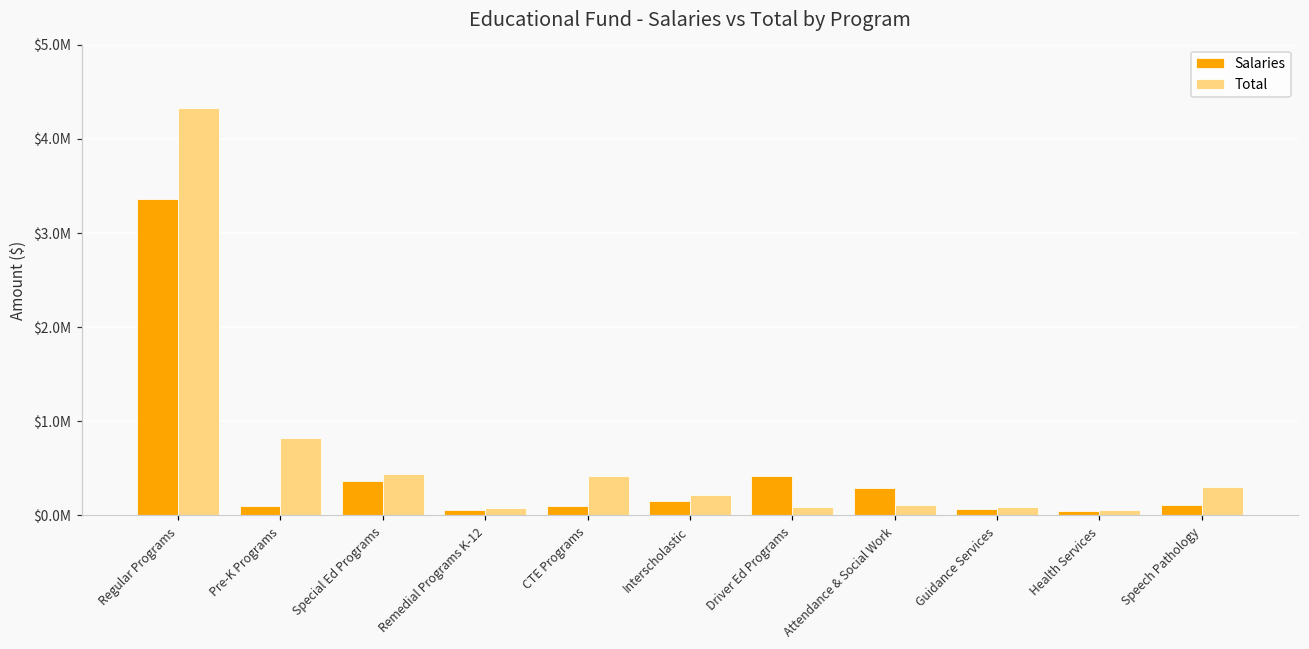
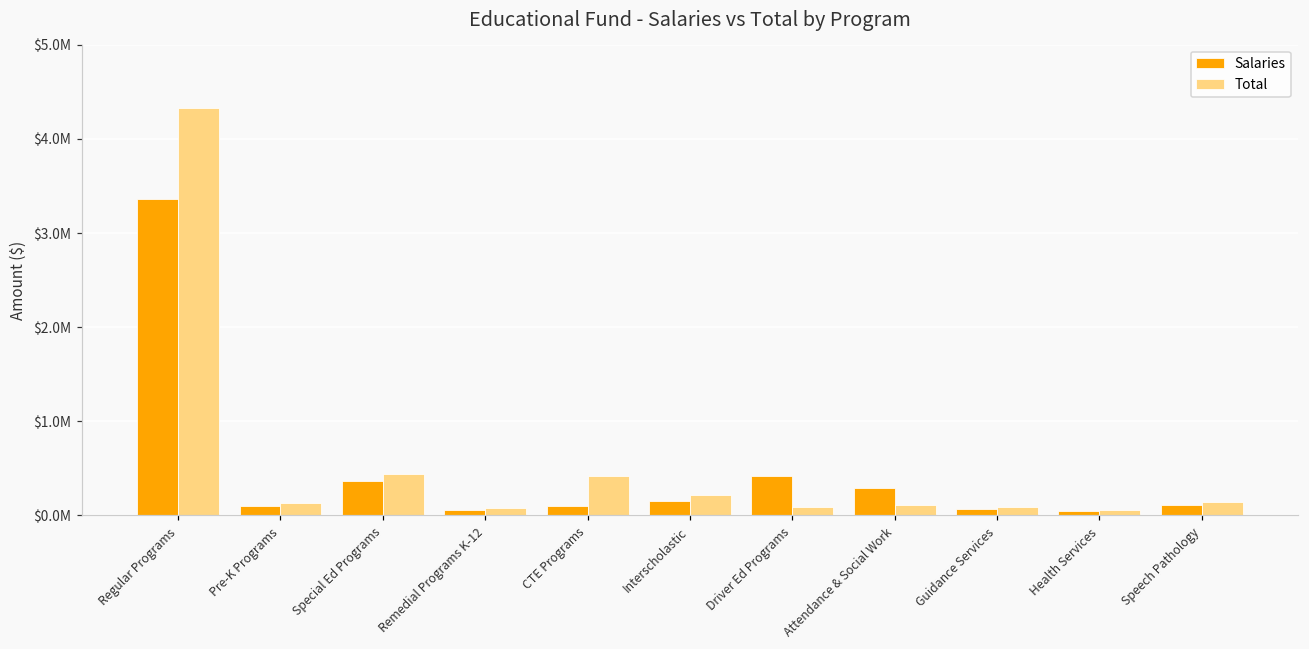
  {
    "Salaries": {
      "Regular Programs": "$3400000",
      "Pre-K Programs": "$100000",
      "Special Ed Programs": "$400000",
      "Remedial Programs K-12": "$100000",
      "CTE Programs": "$100000",
      "Interscholastic": "$200000",
      "Driver Ed Programs": "$400000",
      "Attendance & Social Work": "$300000",
      "Guidance Services": "$100000",
      "Health Services": "$100000",
      "Speech Pathology": "$100000"
    },
    "Total": {
      "Regular Programs": "$4300000",
-     "Pre-K Programs": "$800000",
+     "Pre-K Programs": "$100000",
      "Special Ed Programs": "$400000",
      "Remedial Programs K-12": "$100000",
      "CTE Programs": "$400000",
      "Interscholastic": "$200000",
      "Driver Ed Programs": "$100000",
      "Attendance & Social Work": "$100000",
      "Guidance Services": "$100000",
      "Health Services": "$100000",
-     "Speech Pathology": "$300000"
+     "Speech Pathology": "$100000"
    }
  }
